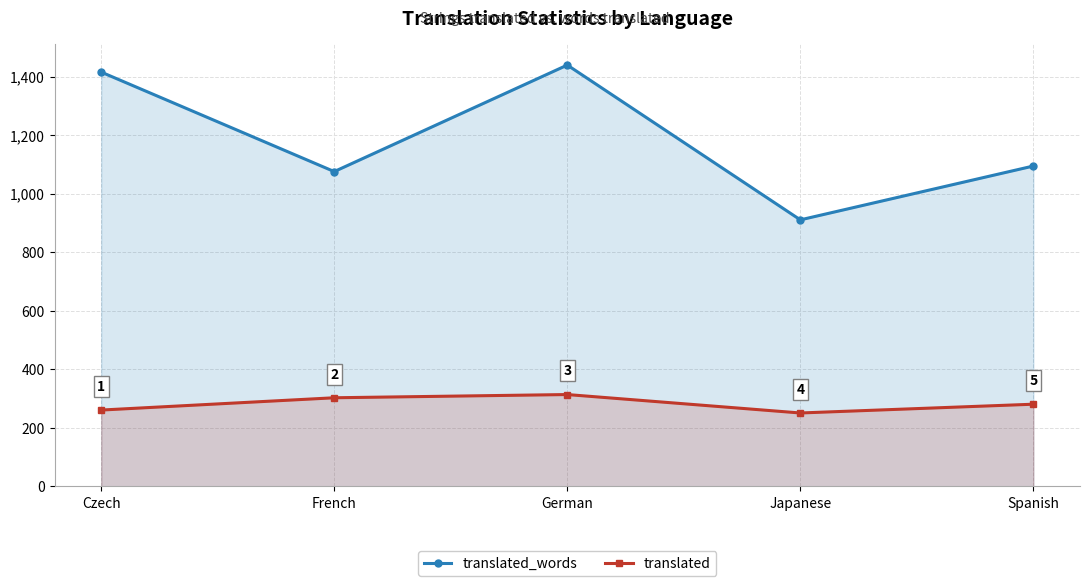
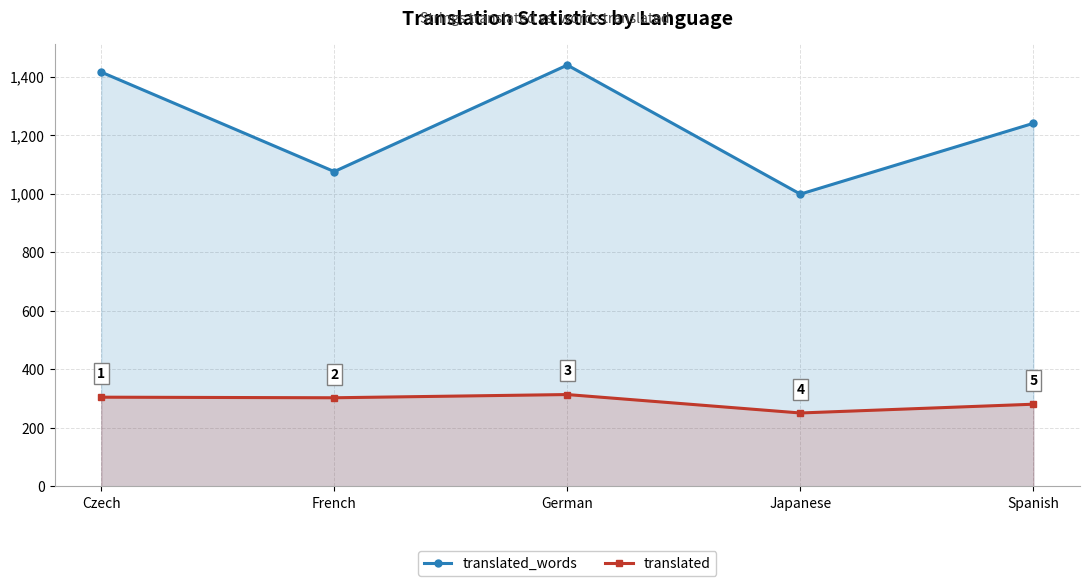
  {
    "translated_words": {
      "Czech": "1,420",
      "French": "1,080",
      "German": "1,440",
-     "Japanese": "910",
-     "Spanish": "1,100"
+     "Japanese": "1,000",
+     "Spanish": "1,240"
    },
    "translated": {
-     "Czech": "260"
+     "Czech": "310"
    }
  }
